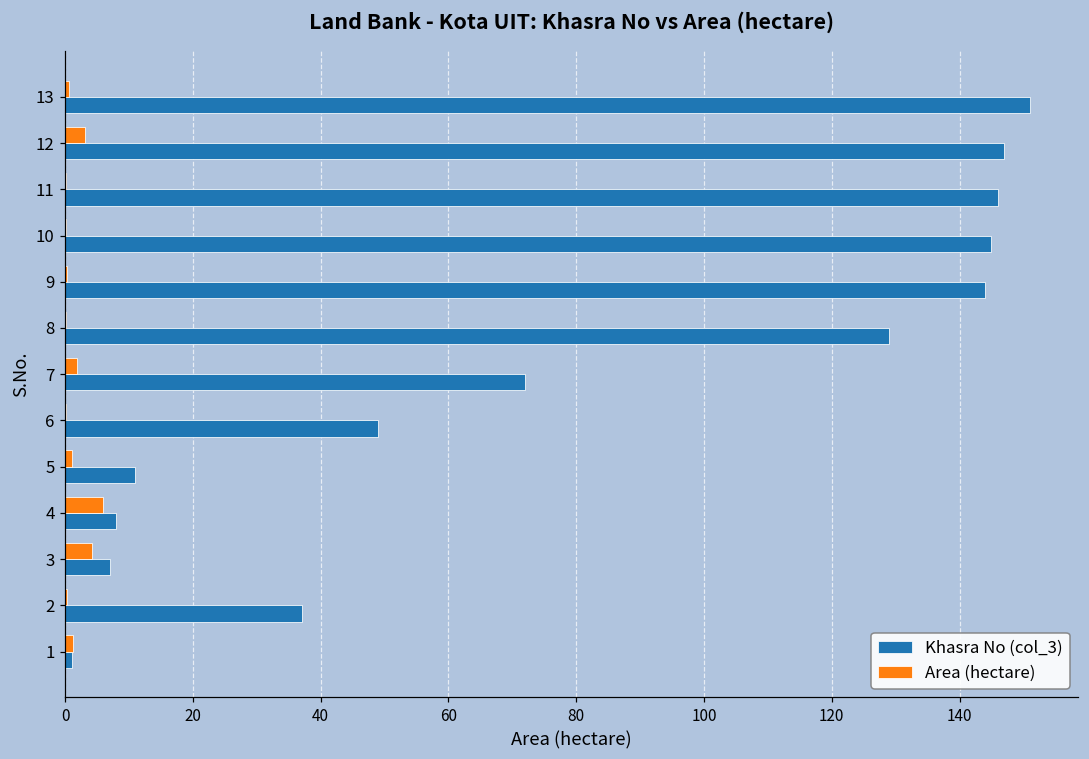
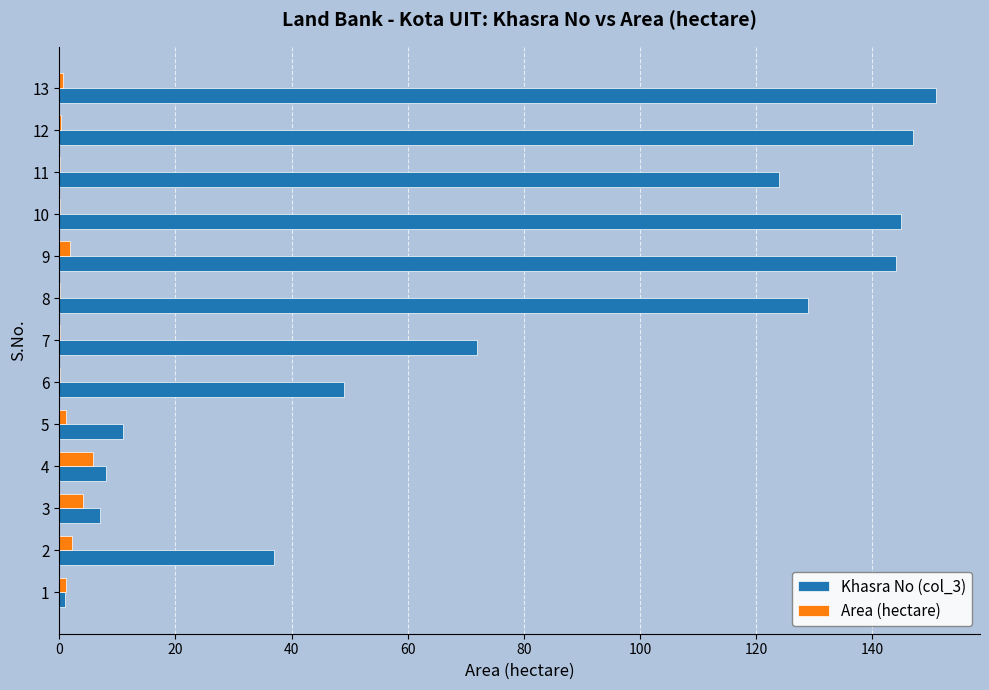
  {
    "Khasra No (col_3)": {
      "13": 151,
      "12": 147,
-     "11": 146,
+     "11": 124,
      "10": 145,
      "9": 144,
      "8": 129,
      "7": 72,
      "6": 49,
      "5": 11,
      "4": 8,
      "3": 7,
      "2": 37,
      "1": 1
    },
    "Area (hectare)": {
      "13": 1,
-     "12": 3,
-     "9": 0,
-     "7": 2,
+     "12": 0,
+     "9": 2,
+     "7": 0,
      "5": 1,
      "4": 6,
      "3": 4,
-     "2": 0,
+     "2": 2,
      "1": 1
    }
  }
